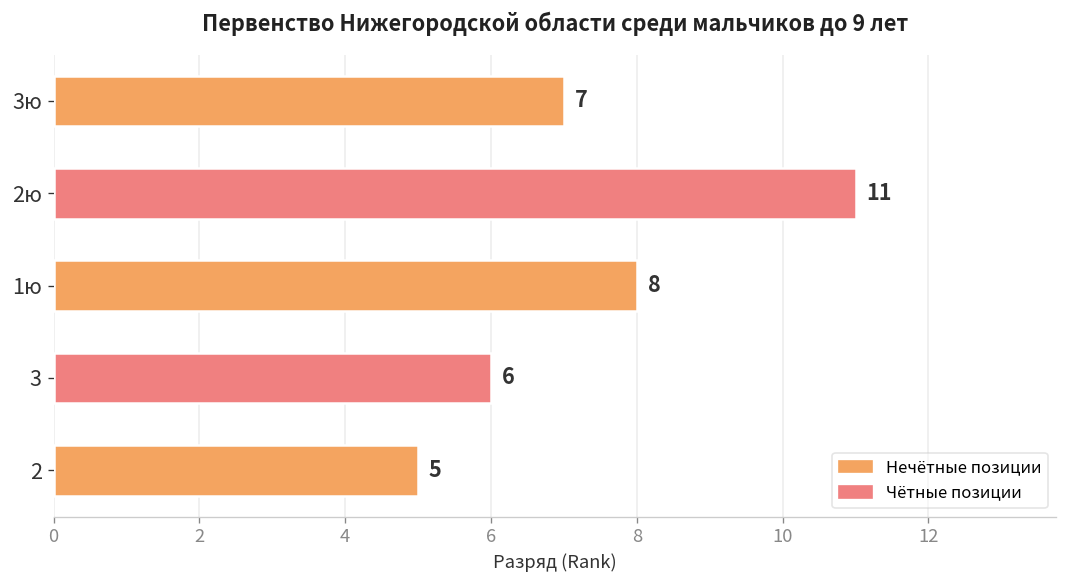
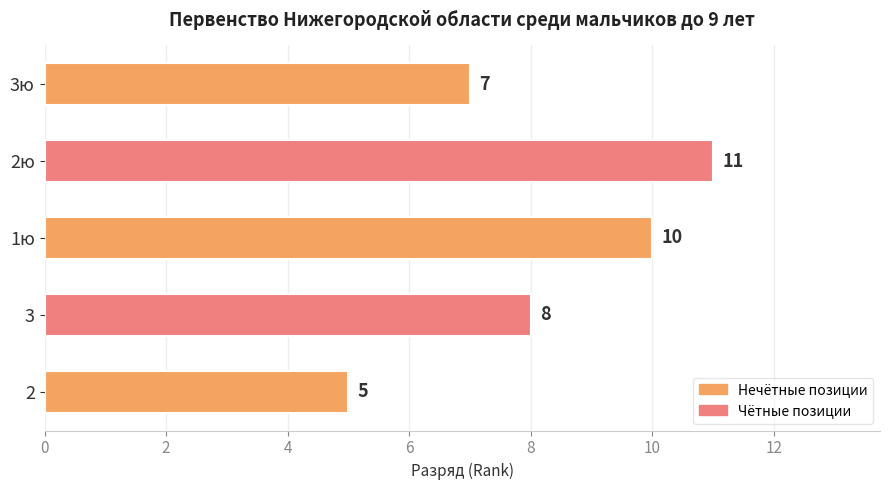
  {
    "3ю": 7,
    "2ю": 11,
-   "1ю": 8,
-   "3": 6,
+   "1ю": 10,
+   "3": 8,
    "2": 5
  }
